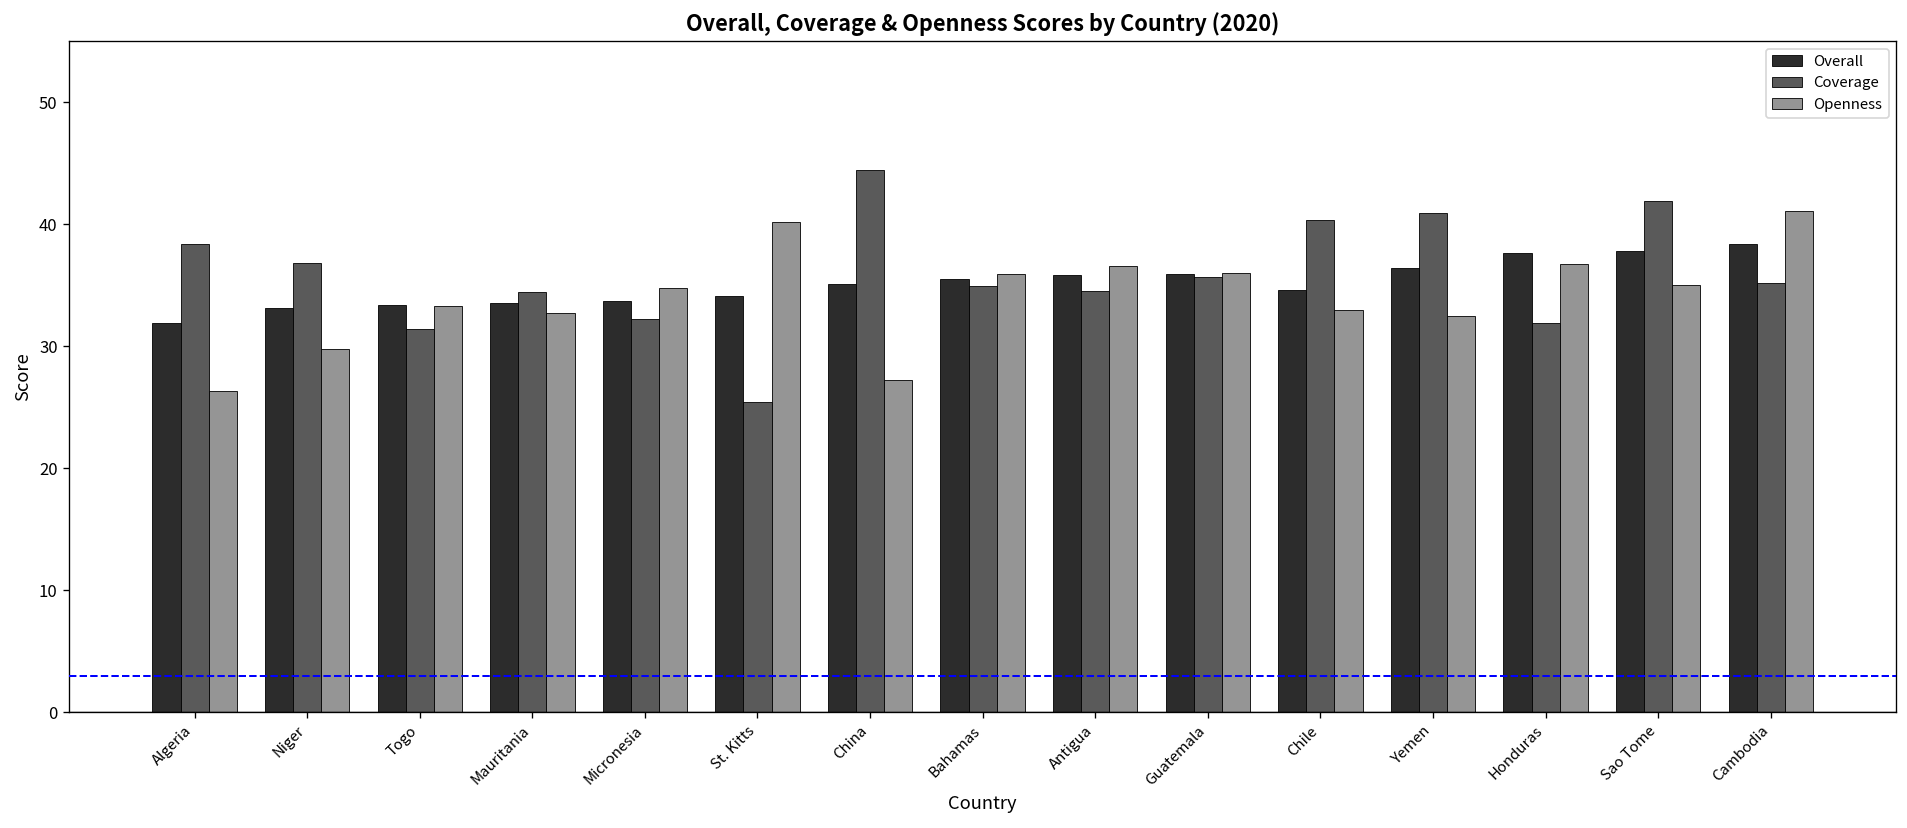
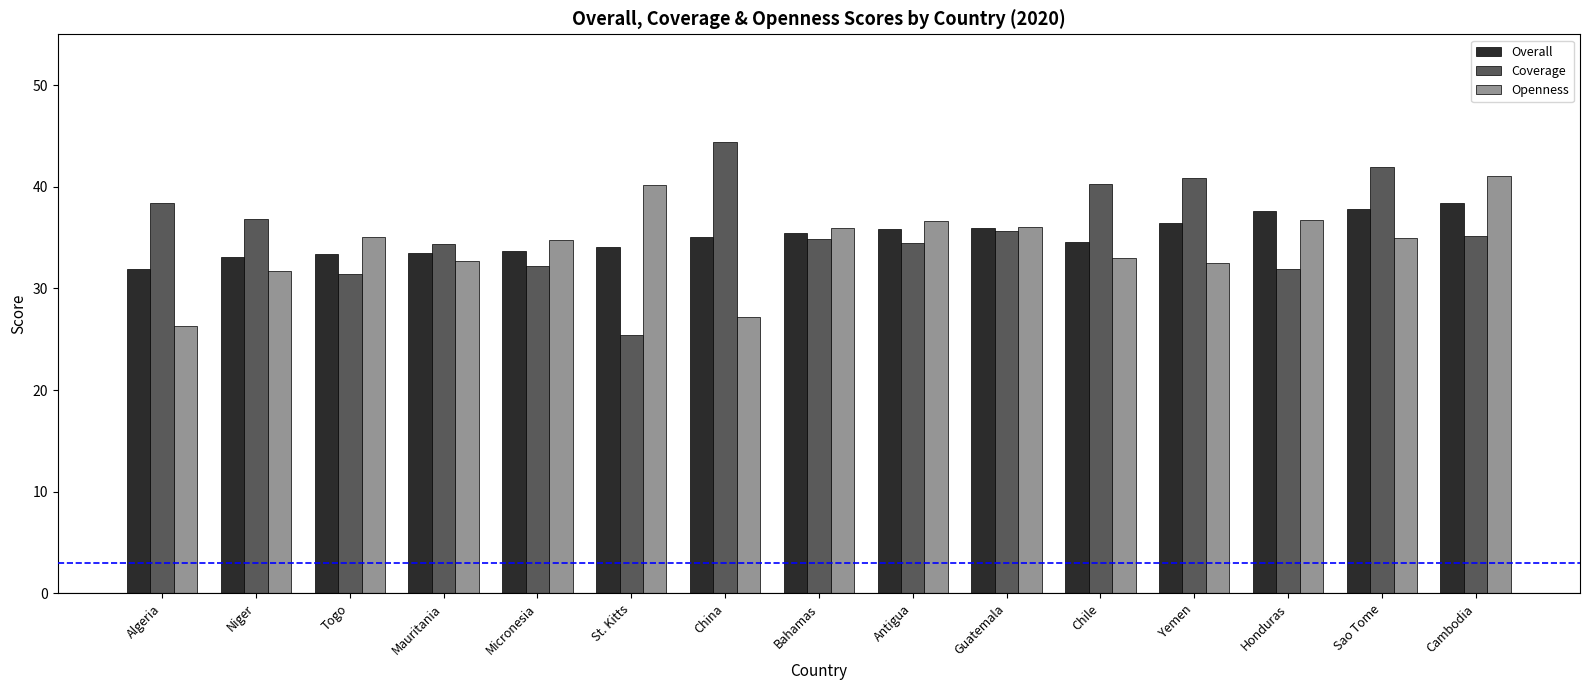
  {
    "Overall": {
      "Algeria": 31.9,
      "Niger": 33.1,
      "Togo": 33.4,
      "Mauritania": 33.5,
      "Micronesia": 33.7,
      "St. Kitts": 34.1,
      "China": 35.1,
      "Bahamas": 35.5,
      "Antigua": 35.8,
      "Guatemala": 35.9,
      "Chile": 34.6,
      "Yemen": 36.4,
      "Honduras": 37.6,
      "Sao Tome": 37.8,
      "Cambodia": 38.4
    },
    "Coverage": {
      "Algeria": 38.4,
      "Niger": 36.8,
      "Togo": 31.4,
      "Mauritania": 34.4,
      "Micronesia": 32.2,
      "St. Kitts": 25.4,
      "China": 44.4,
      "Bahamas": 34.9,
      "Antigua": 34.5,
      "Guatemala": 35.7,
      "Chile": 40.3,
      "Yemen": 40.9,
      "Honduras": 31.9,
      "Sao Tome": 41.9,
      "Cambodia": 35.2
    },
    "Openness": {
      "Algeria": 26.3,
-     "Niger": 29.8,
-     "Togo": 33.3,
+     "Niger": 31.7,
+     "Togo": 35.1,
      "Mauritania": 32.7,
      "Micronesia": 34.8,
      "St. Kitts": 40.2,
      "China": 27.2,
      "Bahamas": 35.9,
      "Antigua": 36.6,
      "Guatemala": 36.0,
      "Chile": 33.0,
      "Yemen": 32.5,
      "Honduras": 36.7,
      "Sao Tome": 35.0,
      "Cambodia": 41.1
    }
  }
